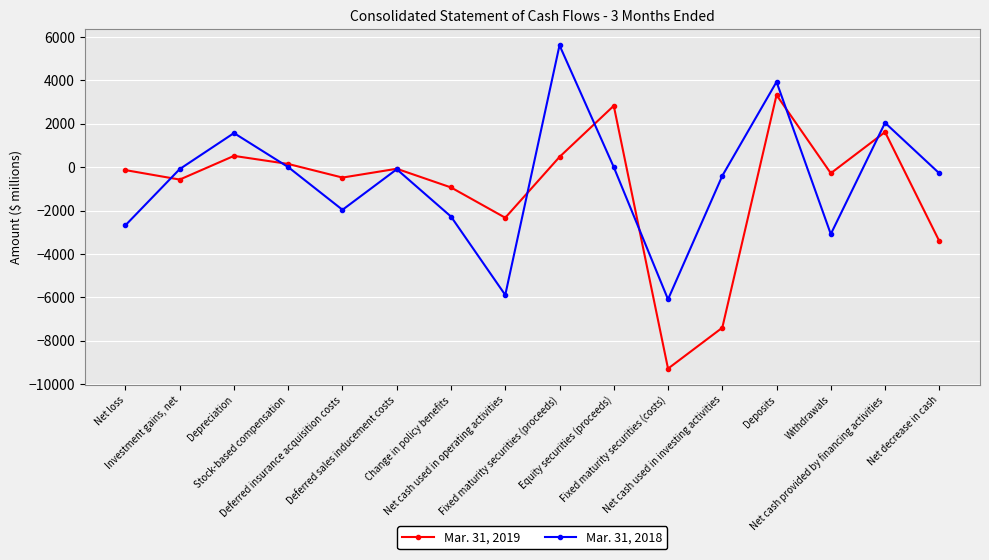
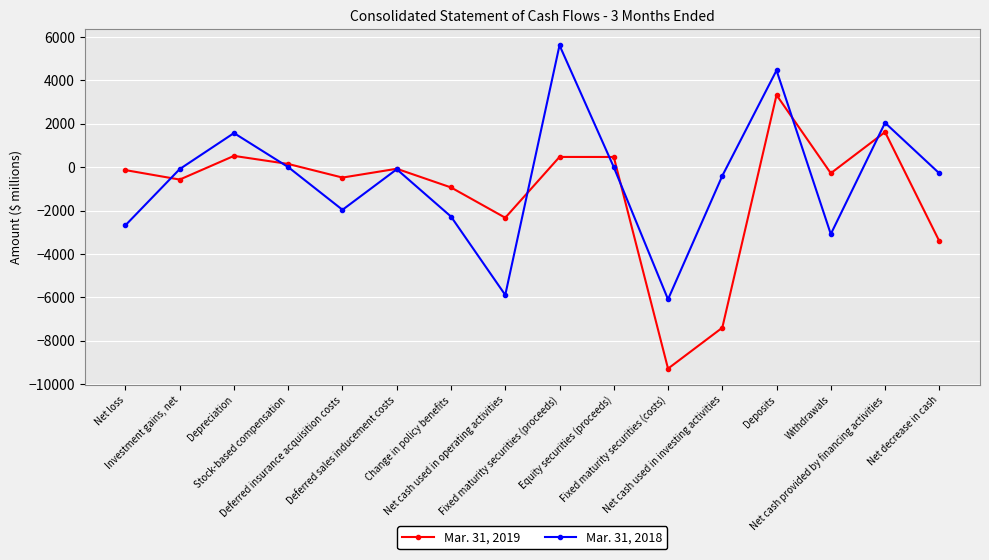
  {
    "Mar. 31, 2019": {
      "Net loss": -100,
      "Investment gains, net": -600,
      "Depreciation": 500,
      "Stock-based compensation": 100,
      "Deferred insurance acquisition costs": -500,
      "Change in policy benefits": -900,
      "Net cash used in operating activities": -2300,
      "Fixed maturity securities (proceeds)": 500,
-     "Equity securities (proceeds)": 2800,
+     "Equity securities (proceeds)": 500,
      "Fixed maturity securities (costs)": -9300,
      "Net cash used in investing activities": -7400,
      "Deposits": 3300,
      "Withdrawals": -300,
      "Net cash provided by financing activities": 1600,
      "Net decrease in cash": -3400
    },
    "Mar. 31, 2018": {
      "Net loss": -2700,
      "Investment gains, net": -100,
      "Depreciation": 1600,
      "Stock-based compensation": 0,
      "Deferred insurance acquisition costs": -2000,
      "Change in policy benefits": -2300,
      "Net cash used in operating activities": -5900,
      "Fixed maturity securities (proceeds)": 5600,
      "Equity securities (proceeds)": 0,
      "Fixed maturity securities (costs)": -6100,
      "Net cash used in investing activities": -400,
-     "Deposits": 3900,
+     "Deposits": 4500,
      "Withdrawals": -3100,
      "Net cash provided by financing activities": 2000,
      "Net decrease in cash": -300
    }
  }
